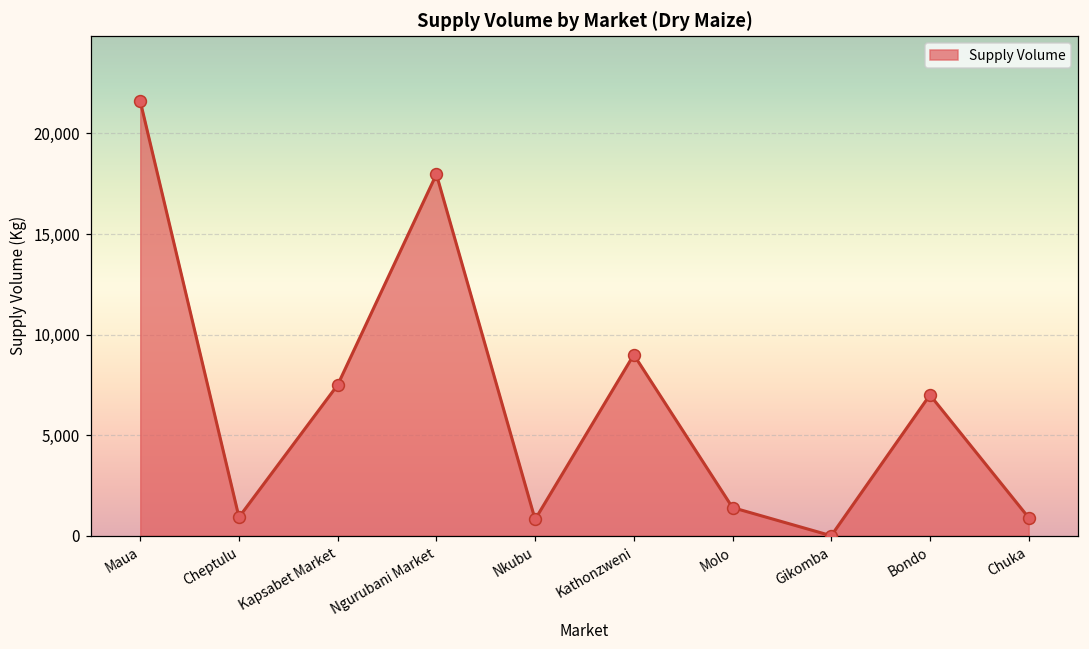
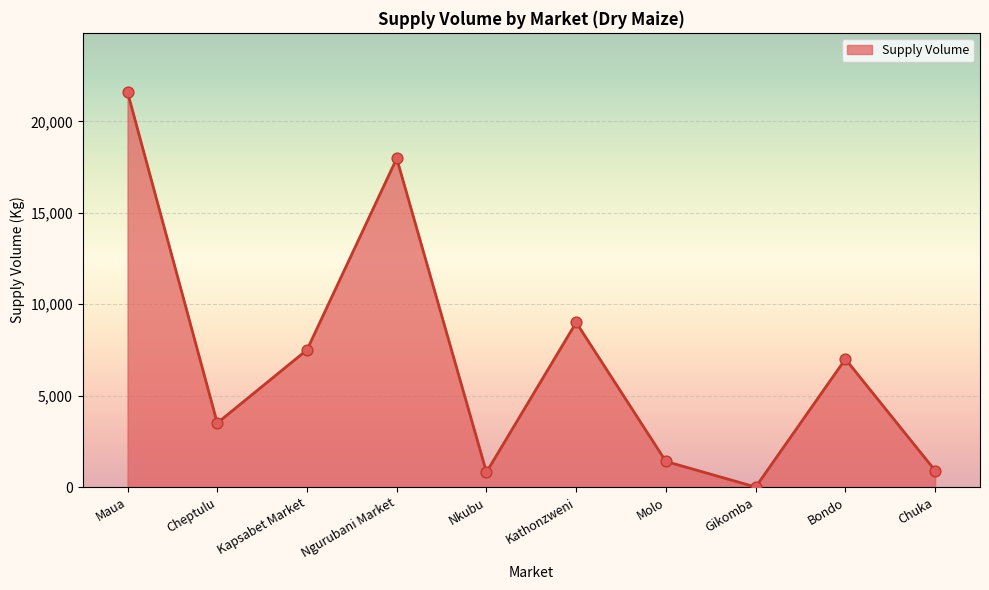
  {
    "Maua": "21,600",
-   "Cheptulu": "900",
+   "Cheptulu": "3,500",
    "Kapsabet Market": "7,500",
    "Ngurubani Market": "18,000",
    "Nkubu": "800",
    "Kathonzweni": "9,000",
    "Molo": "1,400",
    "Gikomba": "0",
    "Bondo": "7,000",
    "Chuka": "900"
  }
